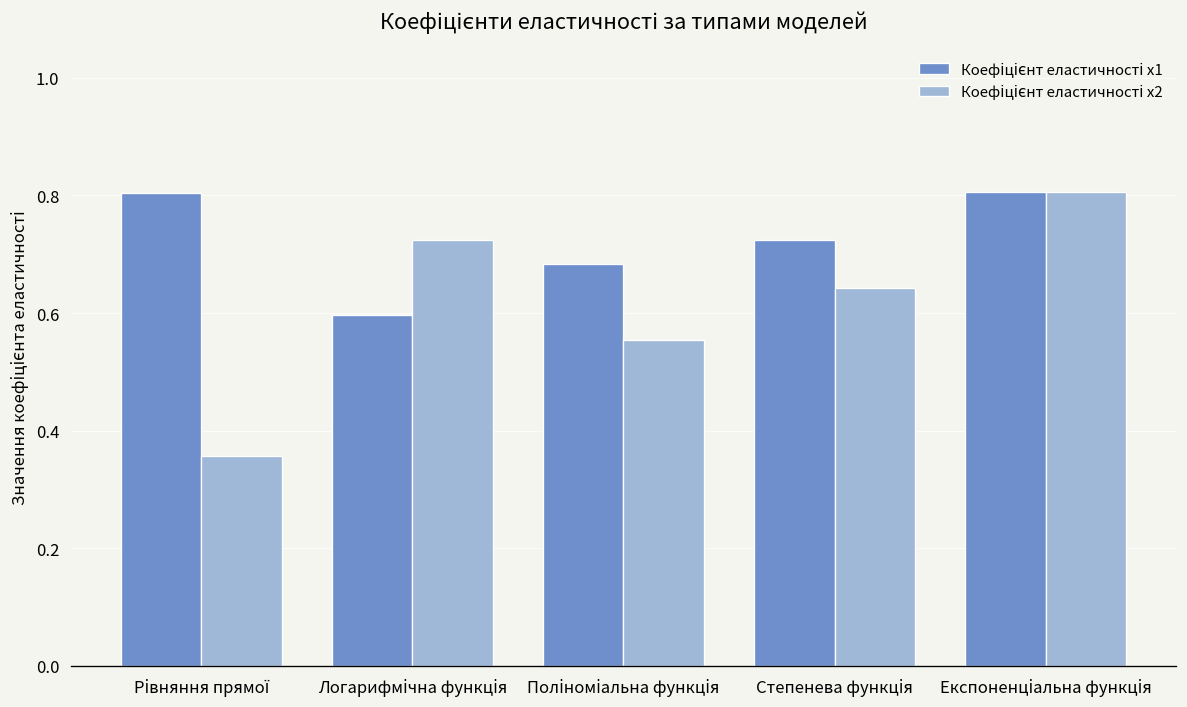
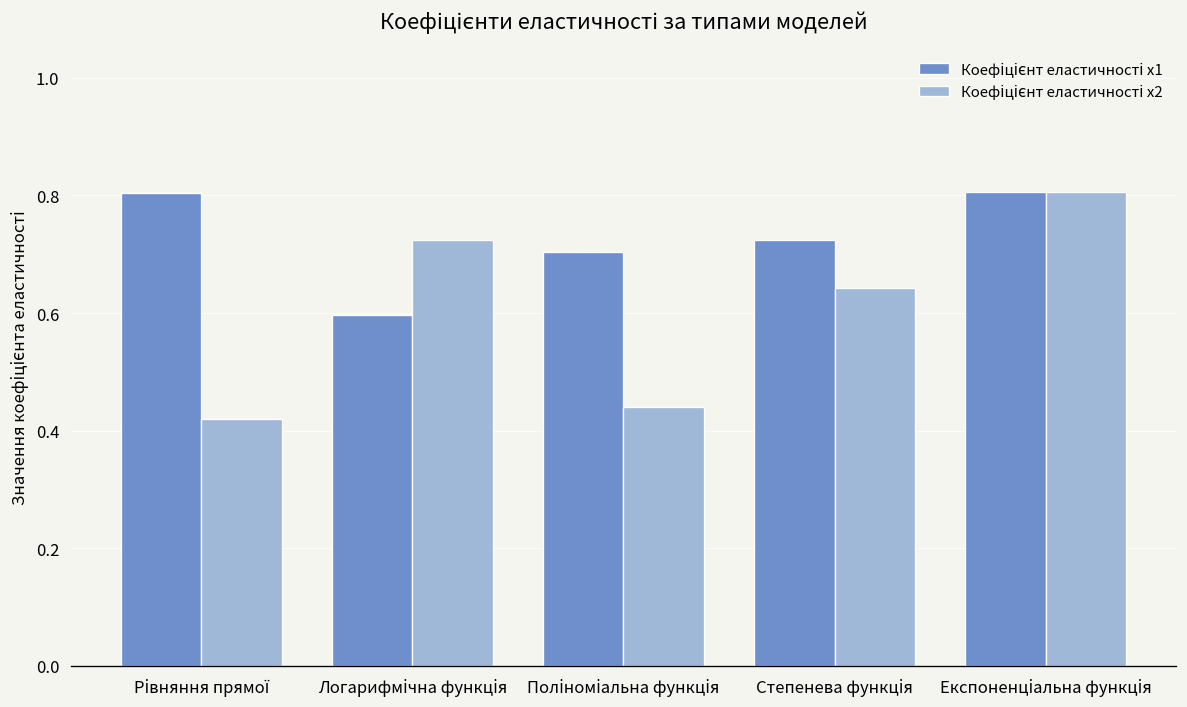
  {
    "Коефіцієнт еластичності х1": {
      "Рівняння прямої": 0.80,
      "Логарифмічна функція": 0.60,
-     "Поліноміальна функція": 0.68,
+     "Поліноміальна функція": 0.70,
      "Степенева функція": 0.72,
      "Експоненціальна функція": 0.81
    },
    "Коефіцієнт еластичності х2": {
-     "Рівняння прямої": 0.36,
+     "Рівняння прямої": 0.42,
      "Логарифмічна функція": 0.72,
-     "Поліноміальна функція": 0.55,
+     "Поліноміальна функція": 0.44,
      "Степенева функція": 0.64,
      "Експоненціальна функція": 0.81
    }
  }
